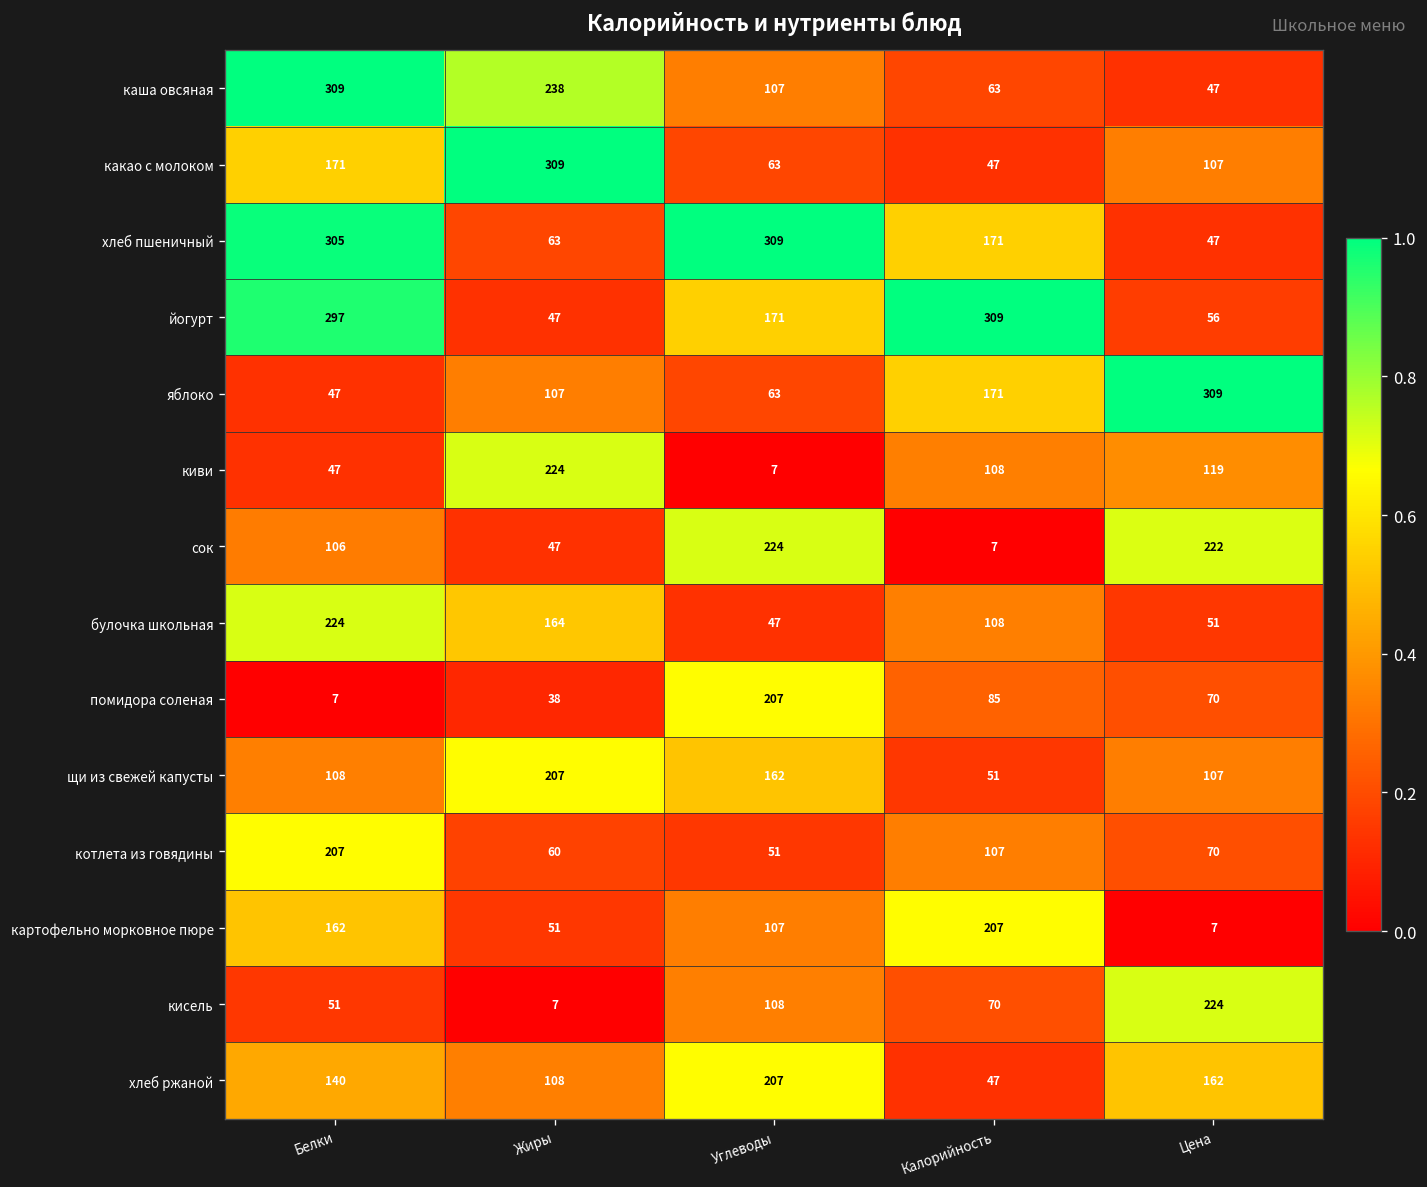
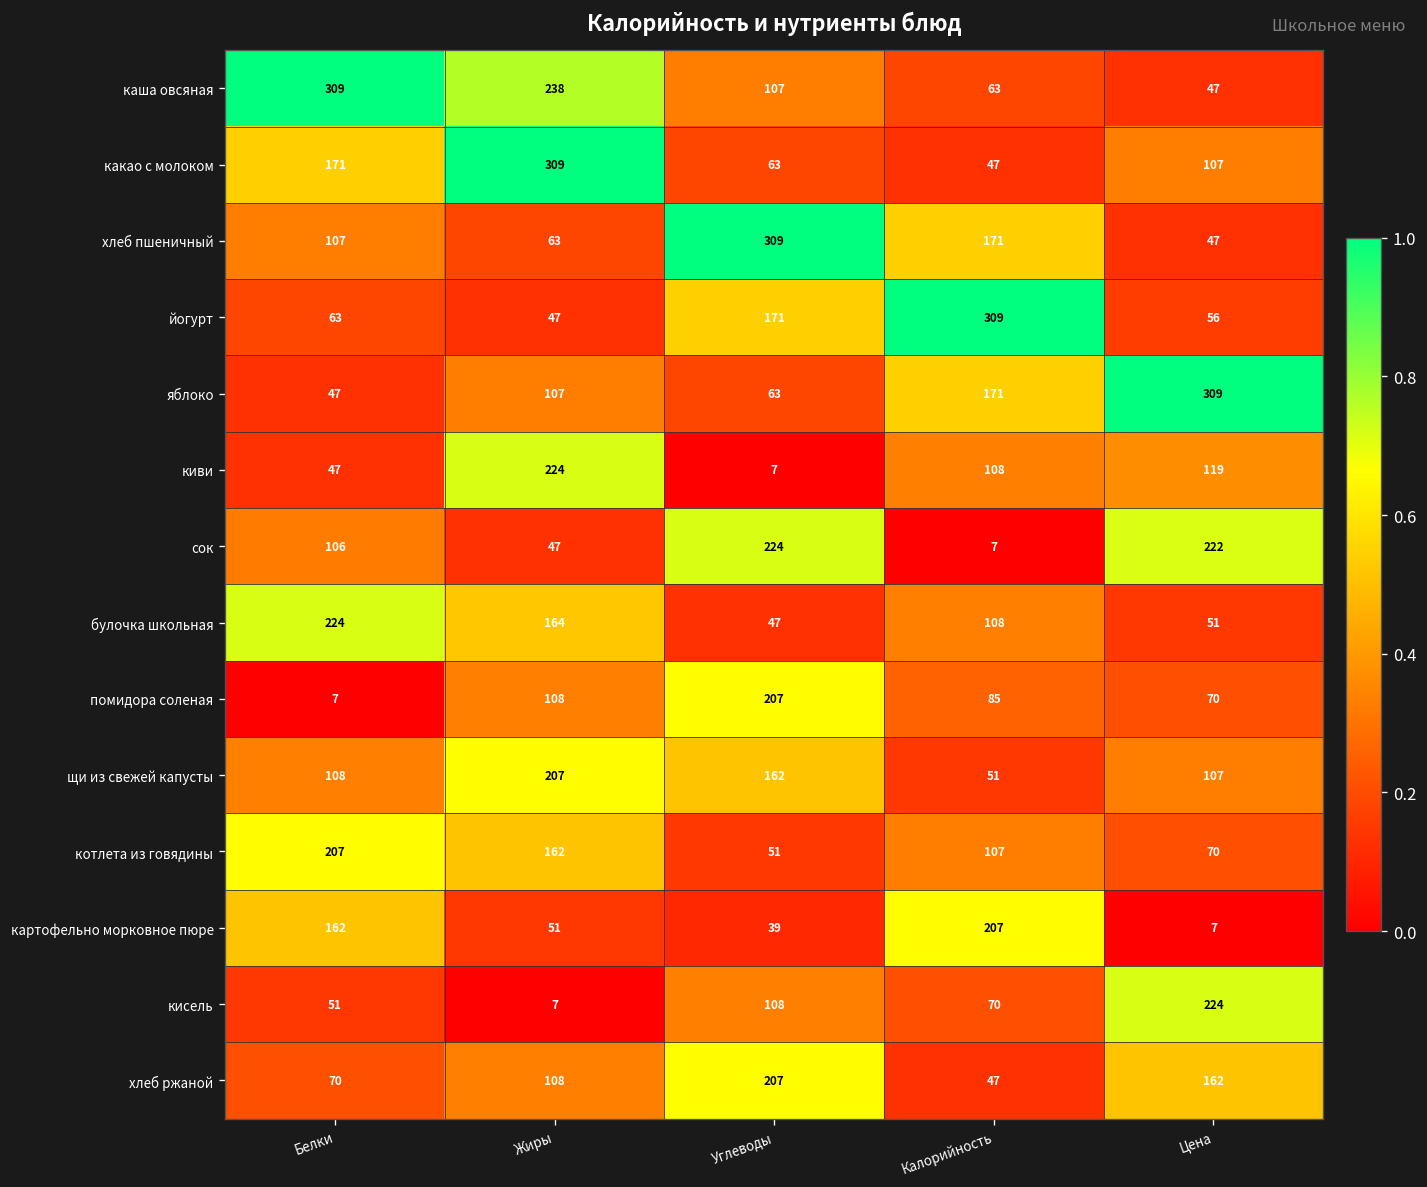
  {
    "каша овсяная": {
      "Белки": 309,
      "Жиры": 238,
      "Углеводы": 107,
      "Калорийность": 63,
      "Цена": 47
    },
    "какао с молоком": {
      "Белки": 171,
      "Жиры": 309,
      "Углеводы": 63,
      "Калорийность": 47,
      "Цена": 107
    },
    "хлеб пшеничный": {
-     "Белки": 305,
+     "Белки": 107,
      "Жиры": 63,
      "Углеводы": 309,
      "Калорийность": 171,
      "Цена": 47
    },
    "йогурт": {
-     "Белки": 297,
+     "Белки": 63,
      "Жиры": 47,
      "Углеводы": 171,
      "Калорийность": 309,
      "Цена": 56
    },
    "яблоко": {
      "Белки": 47,
      "Жиры": 107,
      "Углеводы": 63,
      "Калорийность": 171,
      "Цена": 309
    },
    "киви": {
      "Белки": 47,
      "Жиры": 224,
      "Углеводы": 7,
      "Калорийность": 108,
      "Цена": 119
    },
    "сок": {
      "Белки": 106,
      "Жиры": 47,
      "Углеводы": 224,
      "Калорийность": 7,
      "Цена": 222
    },
    "булочка школьная": {
      "Белки": 224,
      "Жиры": 164,
      "Углеводы": 47,
      "Калорийность": 108,
      "Цена": 51
    },
    "помидора соленая": {
      "Белки": 7,
-     "Жиры": 38,
+     "Жиры": 108,
      "Углеводы": 207,
      "Калорийность": 85,
      "Цена": 70
    },
    "щи из свежей капусты": {
      "Белки": 108,
      "Жиры": 207,
      "Углеводы": 162,
      "Калорийность": 51,
      "Цена": 107
    },
    "котлета из говядины": {
      "Белки": 207,
-     "Жиры": 60,
+     "Жиры": 162,
      "Углеводы": 51,
      "Калорийность": 107,
      "Цена": 70
    },
    "картофельно морковное пюре": {
      "Белки": 162,
      "Жиры": 51,
-     "Углеводы": 107,
+     "Углеводы": 39,
      "Калорийность": 207,
      "Цена": 7
    },
    "кисель": {
      "Белки": 51,
      "Жиры": 7,
      "Углеводы": 108,
      "Калорийность": 70,
      "Цена": 224
    },
    "хлеб ржаной": {
-     "Белки": 140,
+     "Белки": 70,
      "Жиры": 108,
      "Углеводы": 207,
      "Калорийность": 47,
      "Цена": 162
    }
  }
